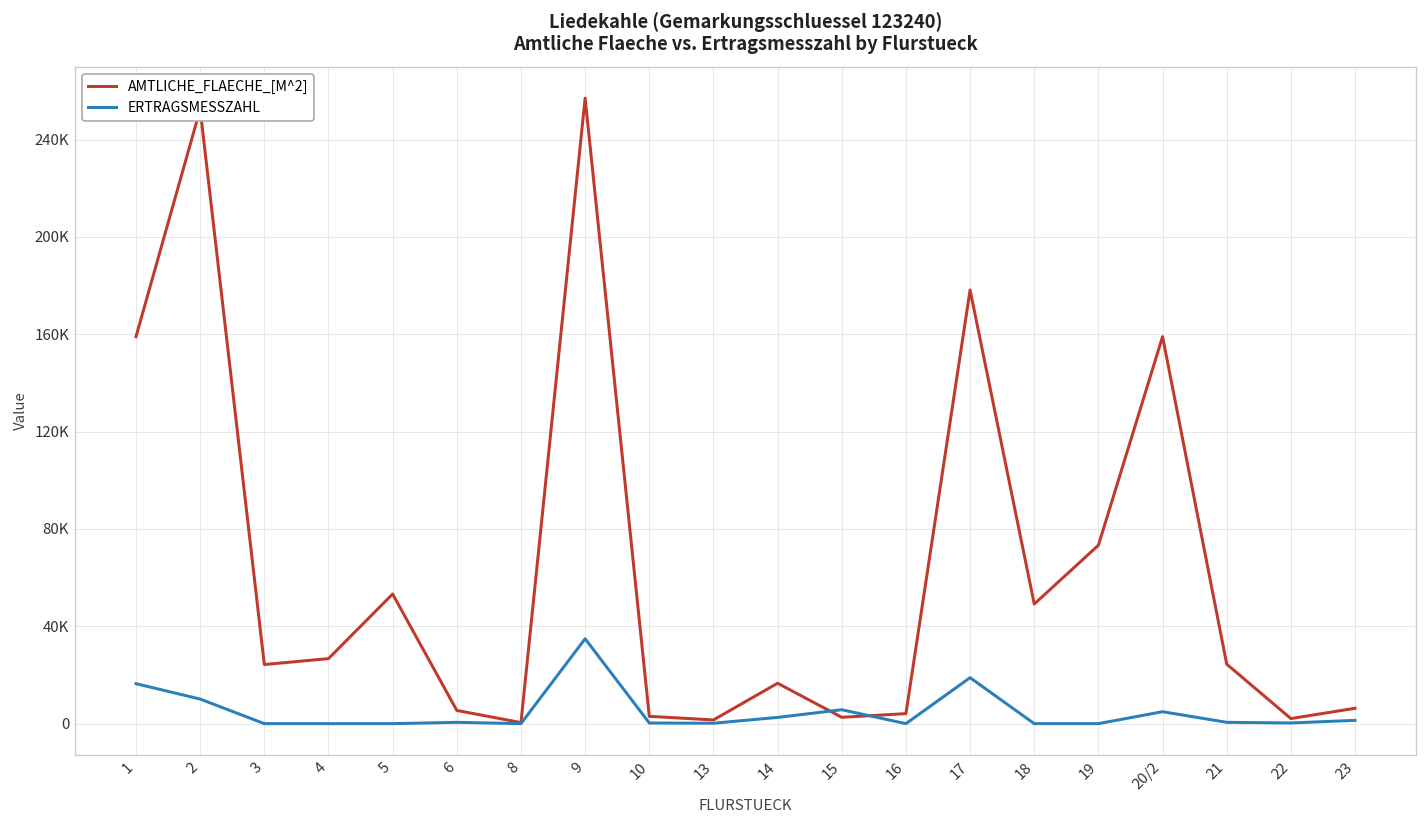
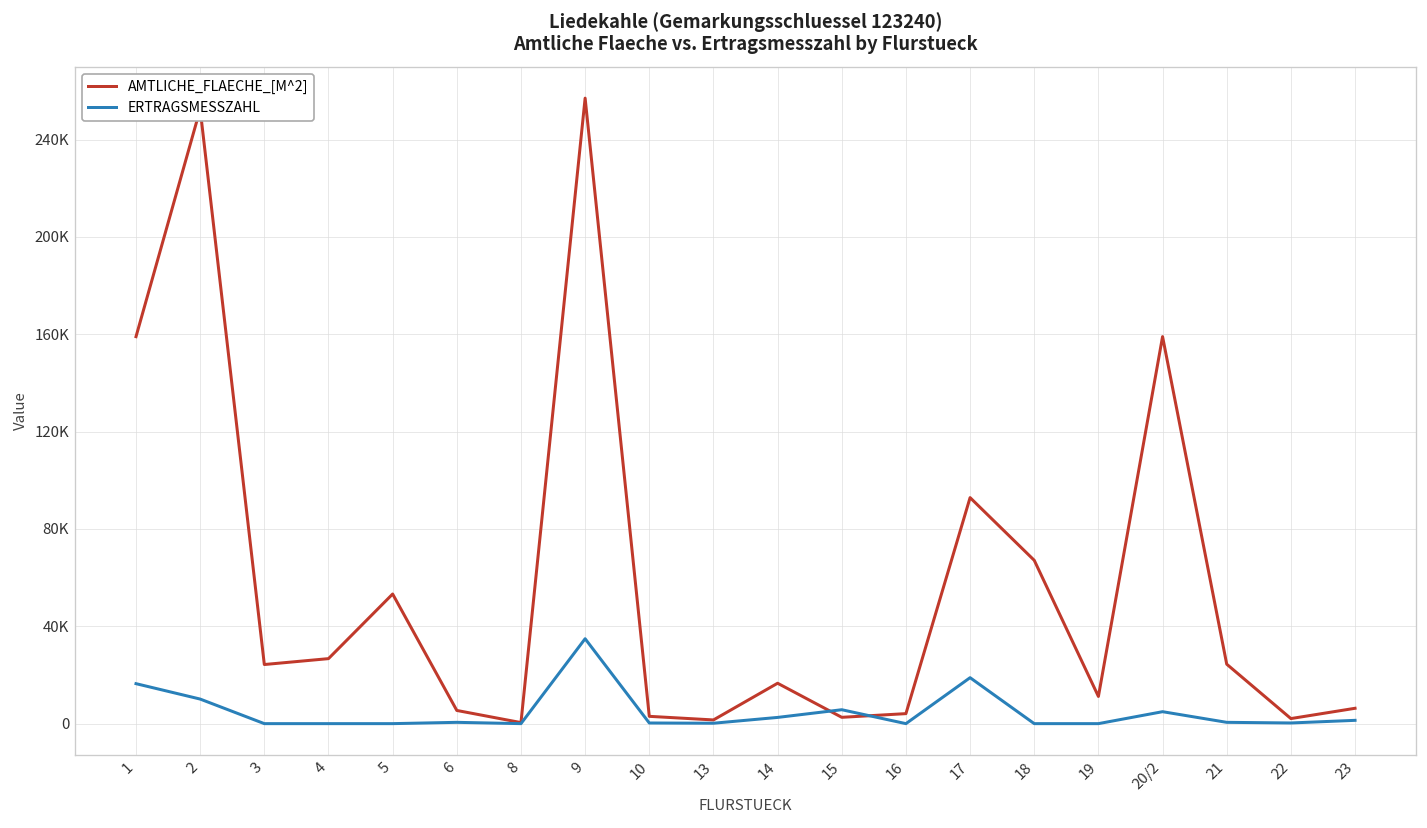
  {
    "AMTLICHE_FLAECHE_[M^2]": {
      "1": 159000,
      "3": 24000,
      "4": 27000,
      "5": 53000,
      "6": 5000,
      "9": 257000,
      "10": 3000,
      "13": 2000,
      "14": 17000,
      "15": 3000,
      "16": 4000,
-     "17": 178000,
-     "18": 49000,
-     "19": 73000,
+     "17": 93000,
+     "18": 67000,
+     "19": 11000,
      "20/2": 159000,
      "21": 24000,
      "22": 2000,
      "23": 6000
    },
    "ERTRAGSMESSZAHL": {
      "1": 16000,
      "2": 10000,
      "3": 0,
      "4": 0,
      "5": 0,
      "6": 1000,
      "9": 35000,
      "10": 0,
      "13": 0,
      "14": 3000,
      "15": 6000,
      "16": 0,
      "17": 19000,
      "18": 0,
      "19": 0,
      "20/2": 5000,
      "21": 1000,
      "22": 0,
      "23": 1000
    }
  }
